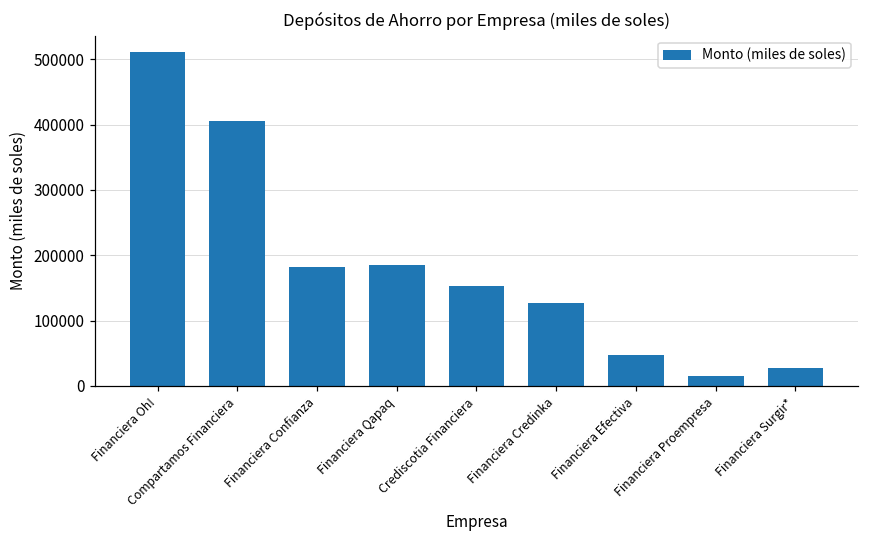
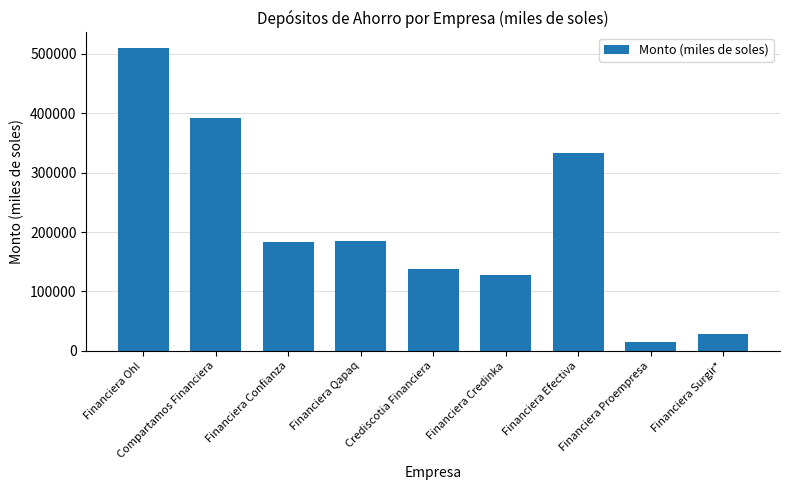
  {
    "Financiera Oh!": 510000,
-   "Compartamos Financiera": 410000,
+   "Compartamos Financiera": 390000,
    "Financiera Confianza": 180000,
    "Financiera Qapaq": 190000,
-   "Crediscotia Financiera": 150000,
+   "Crediscotia Financiera": 140000,
    "Financiera Credinka": 130000,
-   "Financiera Efectiva": 50000,
+   "Financiera Efectiva": 330000,
    "Financiera Proempresa": 20000,
    "Financiera Surgir*": 30000
  }
